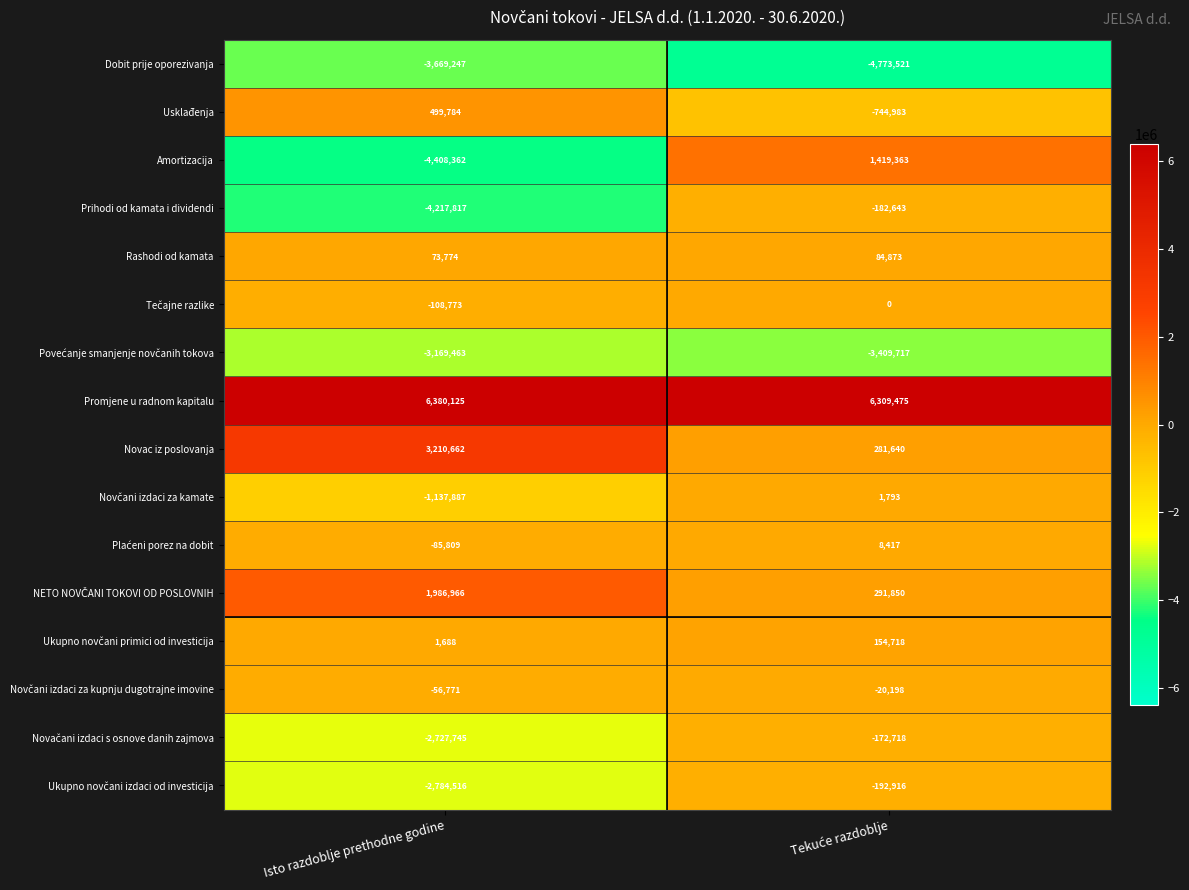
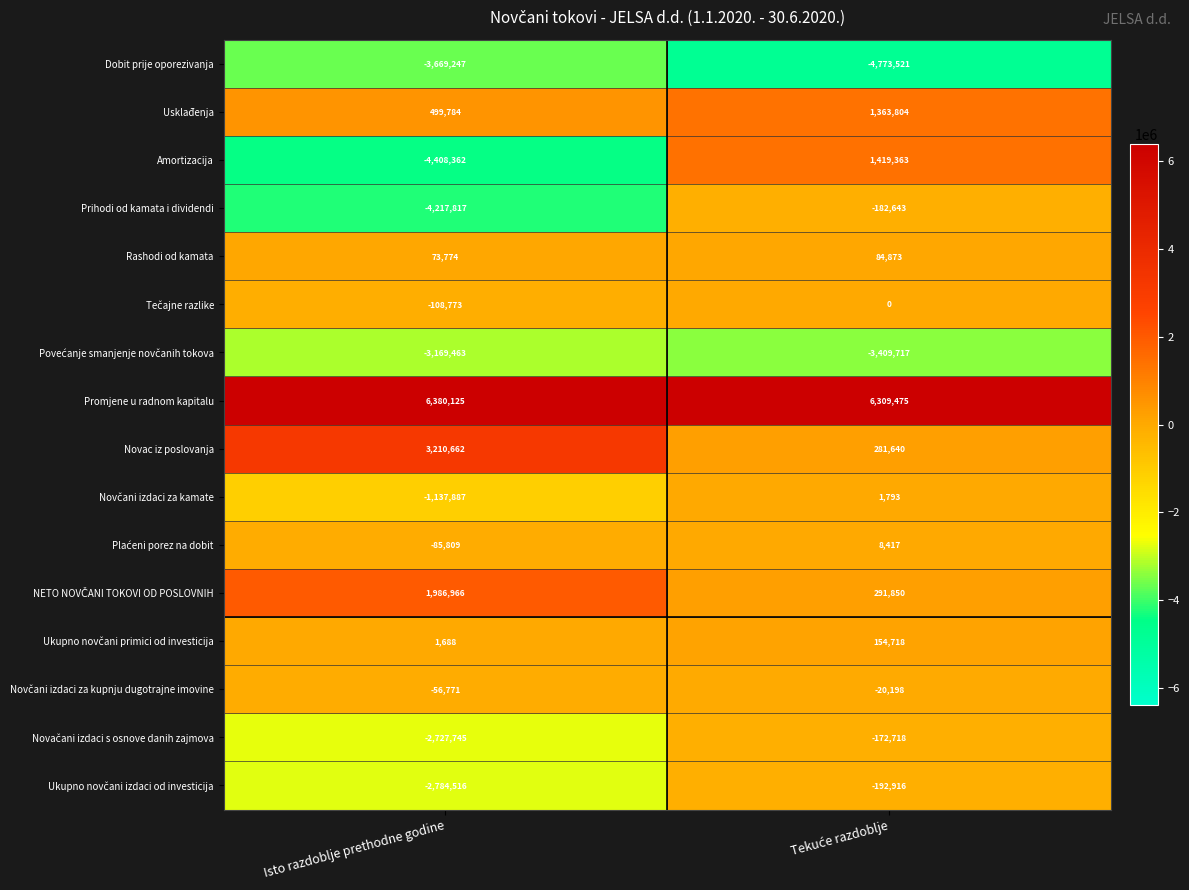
  {
    "Dobit prije oporezivanja": {
      "Isto razdoblje prethodne godine": "-3,669,247",
      "Tekuće razdoblje": "-4,773,521"
    },
    "Usklađenja": {
      "Isto razdoblje prethodne godine": "499,784",
-     "Tekuće razdoblje": "-744,983"
+     "Tekuće razdoblje": "1,363,804"
    },
    "Amortizacija": {
      "Isto razdoblje prethodne godine": "-4,408,362",
      "Tekuće razdoblje": "1,419,363"
    },
    "Prihodi od kamata i dividendi": {
      "Isto razdoblje prethodne godine": "-4,217,817",
      "Tekuće razdoblje": "-182,643"
    },
    "Rashodi od kamata": {
      "Isto razdoblje prethodne godine": "73,774",
      "Tekuće razdoblje": "84,873"
    },
    "Tečajne razlike": {
      "Isto razdoblje prethodne godine": "-108,773",
      "Tekuće razdoblje": "0"
    },
    "Povećanje smanjenje novčanih tokova": {
      "Isto razdoblje prethodne godine": "-3,169,463",
      "Tekuće razdoblje": "-3,409,717"
    },
    "Promjene u radnom kapitalu": {
      "Isto razdoblje prethodne godine": "6,380,125",
      "Tekuće razdoblje": "6,309,475"
    },
    "Novac iz poslovanja": {
      "Isto razdoblje prethodne godine": "3,210,662",
      "Tekuće razdoblje": "281,640"
    },
    "Novčani izdaci za kamate": {
      "Isto razdoblje prethodne godine": "-1,137,887",
      "Tekuće razdoblje": "1,793"
    },
    "Plaćeni porez na dobit": {
      "Isto razdoblje prethodne godine": "-85,809",
      "Tekuće razdoblje": "8,417"
    },
    "NETO NOVČANI TOKOVI OD POSLOVNIH": {
      "Isto razdoblje prethodne godine": "1,986,966",
      "Tekuće razdoblje": "291,850"
    },
    "Ukupno novčani primici od investicija": {
      "Isto razdoblje prethodne godine": "1,688",
      "Tekuće razdoblje": "154,718"
    },
    "Novčani izdaci za kupnju dugotrajne imovine": {
      "Isto razdoblje prethodne godine": "-56,771",
      "Tekuće razdoblje": "-20,198"
    },
    "Novačani izdaci s osnove danih zajmova": {
      "Isto razdoblje prethodne godine": "-2,727,745",
      "Tekuće razdoblje": "-172,718"
    },
    "Ukupno novčani izdaci od investicija": {
      "Isto razdoblje prethodne godine": "-2,784,516",
      "Tekuće razdoblje": "-192,916"
    }
  }
